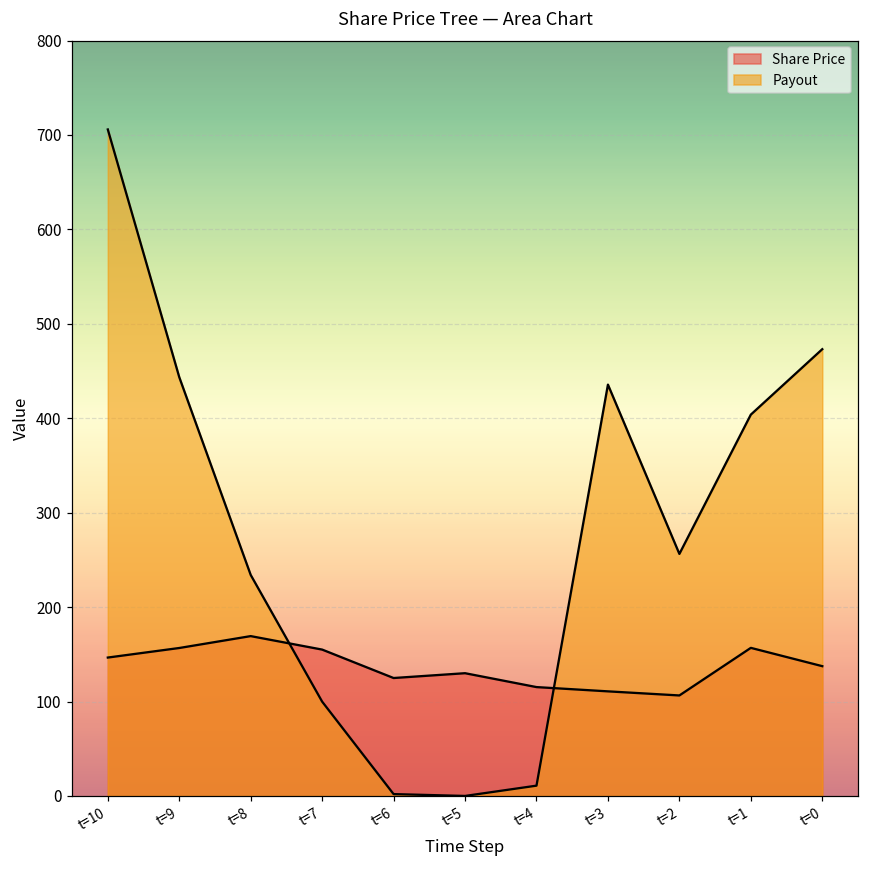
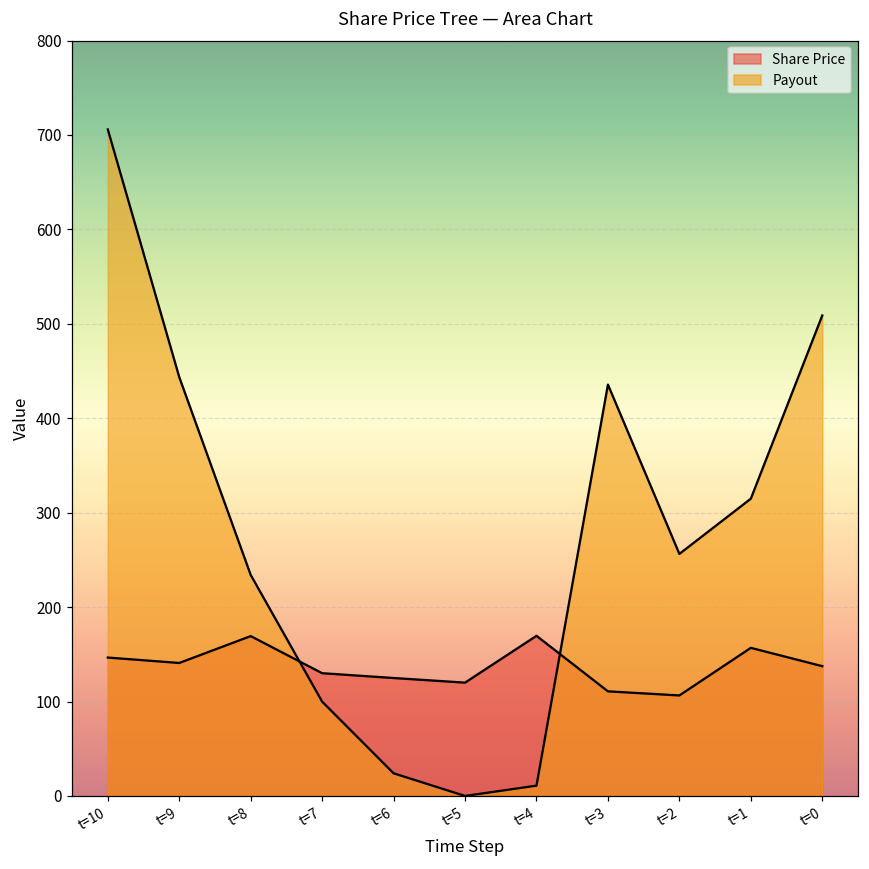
  {
    "Share Price": {
      "t=10": 150,
-     "t=9": 160,
+     "t=9": 140,
      "t=8": 170,
-     "t=7": 160,
+     "t=7": 130,
      "t=6": 120,
-     "t=5": 130,
-     "t=4": 120,
+     "t=5": 120,
+     "t=4": 170,
      "t=3": 110,
      "t=2": 110,
      "t=1": 160,
      "t=0": 140
    },
    "Payout": {
      "t=10": 710,
      "t=9": 440,
      "t=8": 230,
      "t=7": 100,
-     "t=6": 0,
+     "t=6": 20,
      "t=5": 0,
      "t=4": 10,
      "t=3": 440,
      "t=2": 260,
-     "t=1": 400,
-     "t=0": 470
+     "t=1": 310,
+     "t=0": 510
    }
  }
